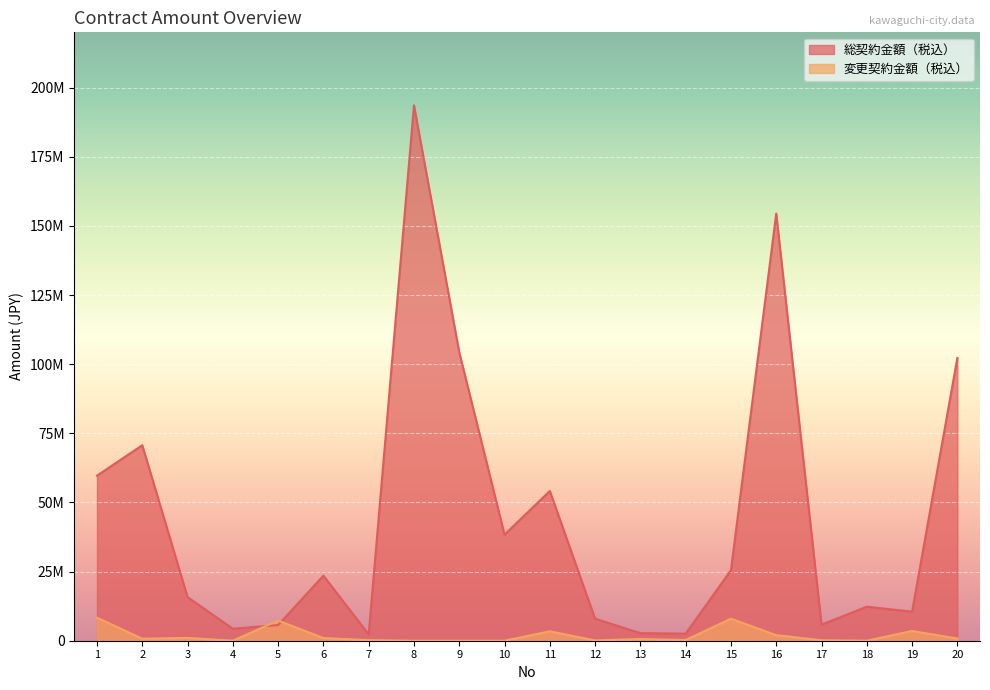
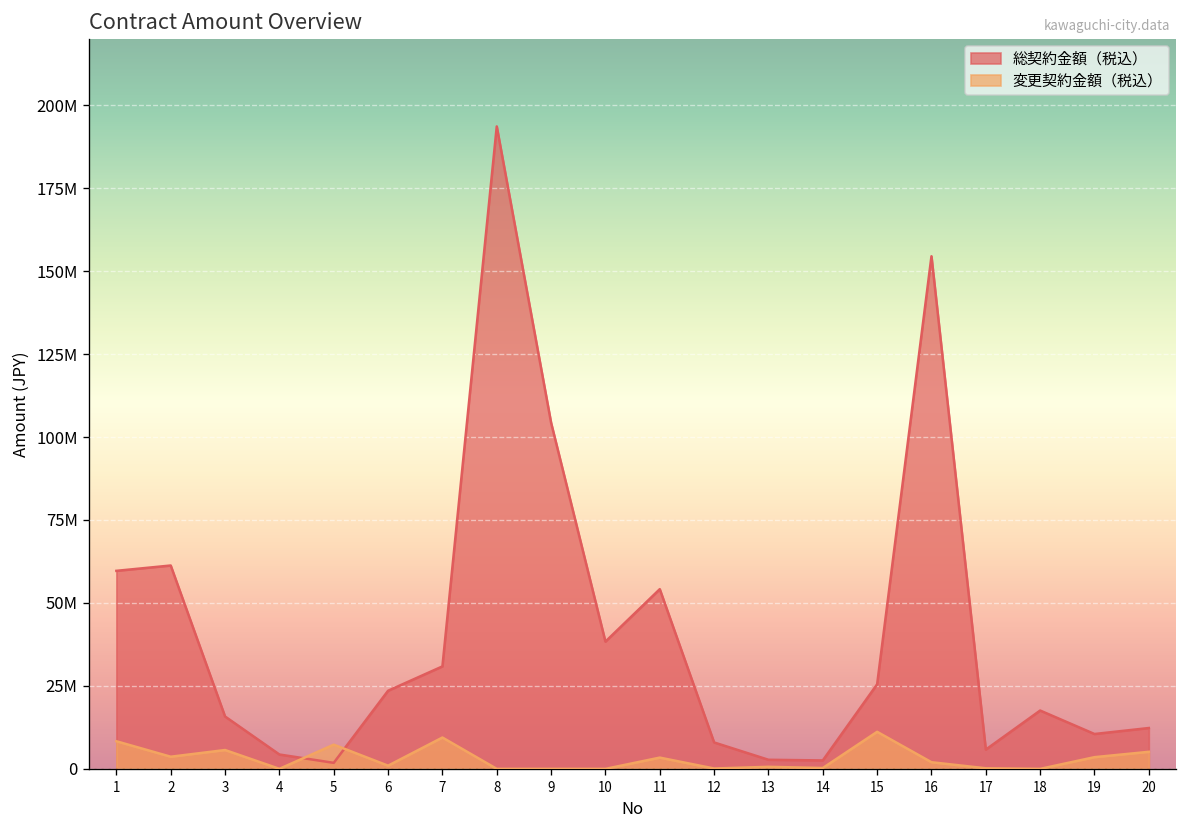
  {
    "総契約金額（税込）": {
      "1": 60000000,
-     "2": 71000000,
+     "2": 61000000,
      "3": 16000000,
      "4": 4000000,
-     "5": 6000000,
+     "5": 2000000,
      "6": 24000000,
-     "7": 2000000,
+     "7": 31000000,
      "8": 194000000,
      "9": 104000000,
      "10": 38000000,
      "11": 54000000,
      "12": 8000000,
      "13": 3000000,
      "14": 3000000,
      "15": 25000000,
      "16": 154000000,
      "17": 6000000,
-     "18": 12000000,
+     "18": 18000000,
      "19": 11000000,
-     "20": 102000000
+     "20": 12000000
    },
    "変更契約金額（税込）": {
      "1": 8000000,
-     "2": 1000000,
-     "3": 1000000,
+     "2": 4000000,
+     "3": 6000000,
      "4": 0,
      "5": 7000000,
      "6": 1000000,
-     "7": 0,
+     "7": 9000000,
      "8": 0,
      "9": 0,
      "10": 0,
      "11": 3000000,
      "12": 0,
      "13": 1000000,
      "14": 0,
-     "15": 8000000,
+     "15": 11000000,
      "16": 2000000,
      "17": 0,
      "18": 0,
      "19": 4000000,
-     "20": 1000000
+     "20": 5000000
    }
  }
